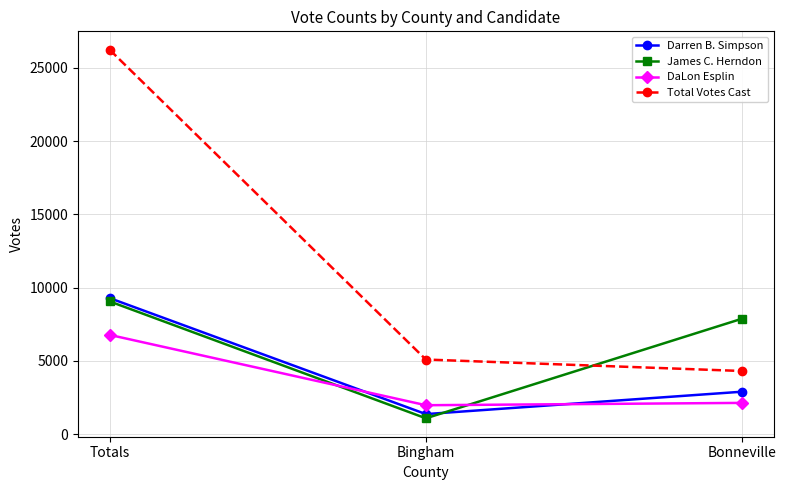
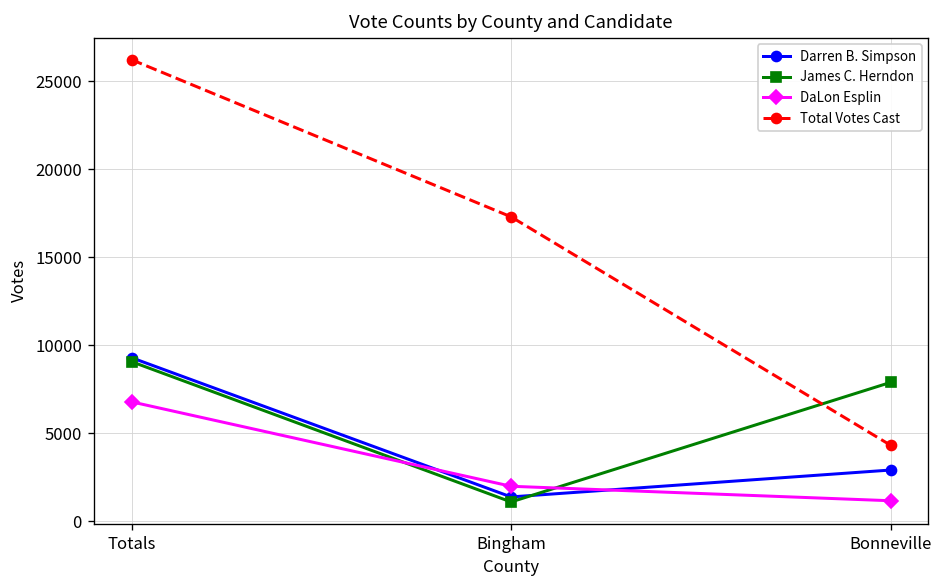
  {
    "Darren B. Simpson": {
      "Totals": 9300,
      "Bingham": 1400,
      "Bonneville": 2900
    },
    "James C. Herndon": {
      "Totals": 9100,
      "Bingham": 1100,
      "Bonneville": 7900
    },
    "DaLon Esplin": {
      "Totals": 6800,
      "Bingham": 2000,
-     "Bonneville": 2100
+     "Bonneville": 1200
    },
    "Total Votes Cast": {
      "Totals": 26200,
-     "Bingham": 5100,
+     "Bingham": 17300,
      "Bonneville": 4300
    }
  }
